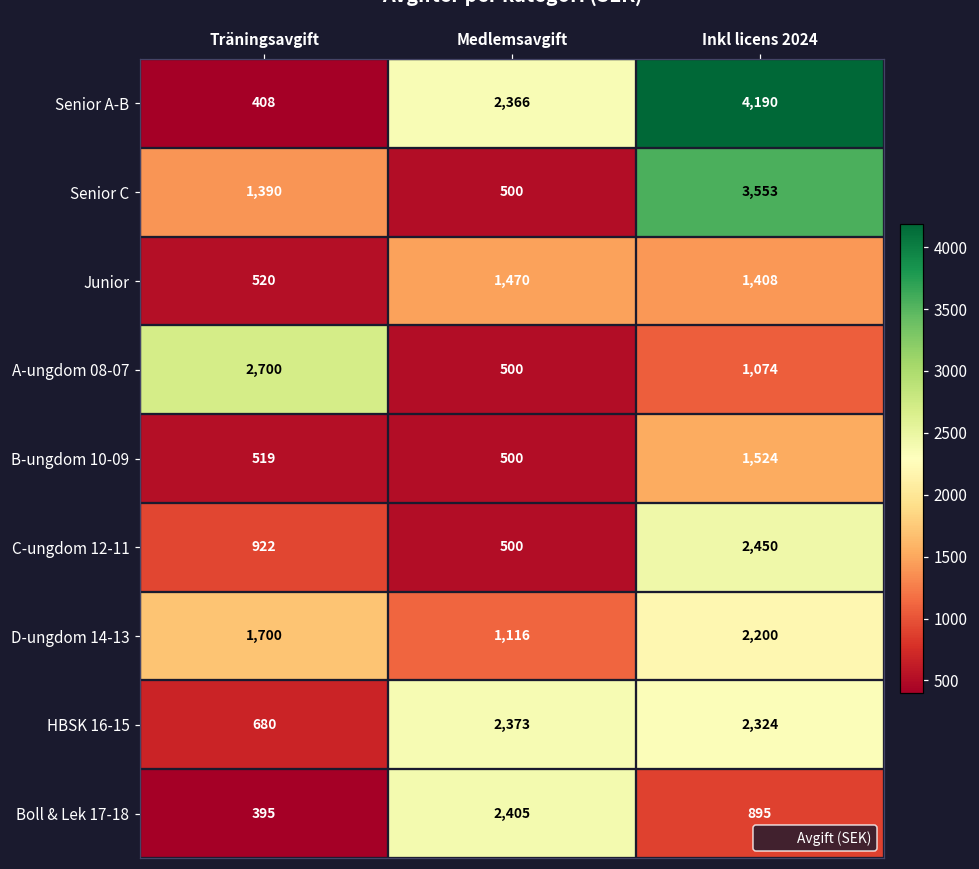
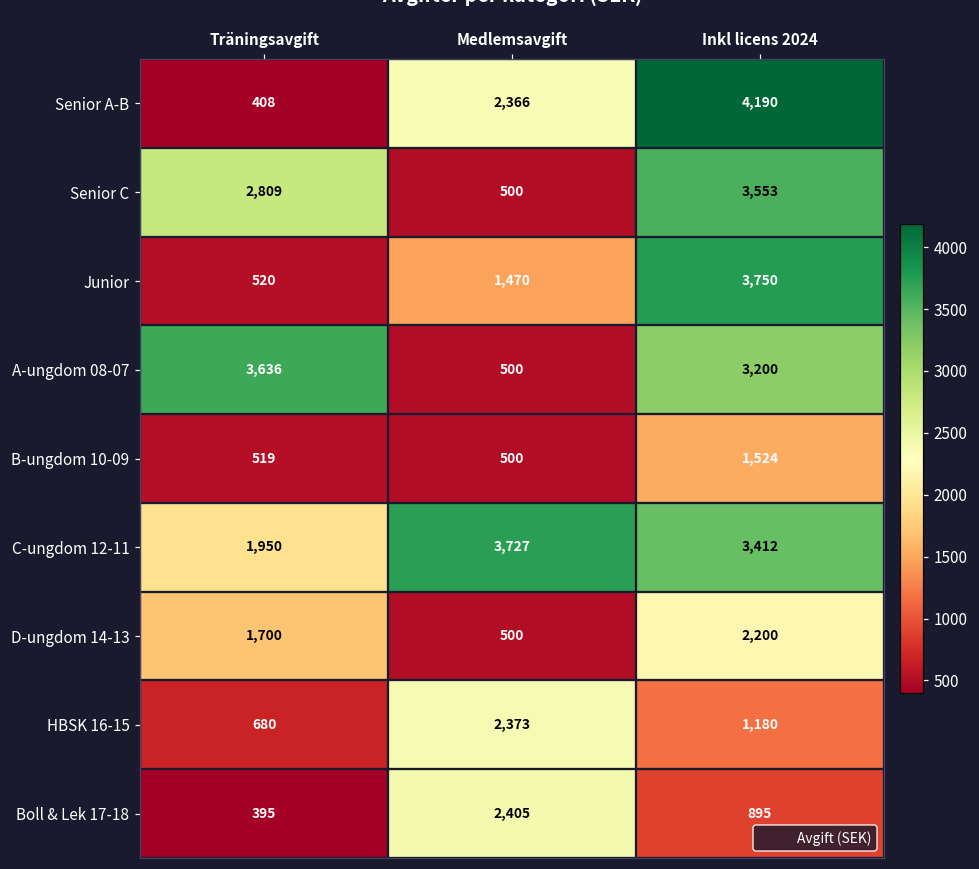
  {
    "Senior A-B": {
      "Träningsavgift": "408",
      "Medlemsavgift": "2,366",
      "Inkl licens 2024": "4,190"
    },
    "Senior C": {
-     "Träningsavgift": "1,390",
+     "Träningsavgift": "2,809",
      "Medlemsavgift": "500",
      "Inkl licens 2024": "3,553"
    },
    "Junior": {
      "Träningsavgift": "520",
      "Medlemsavgift": "1,470",
-     "Inkl licens 2024": "1,408"
+     "Inkl licens 2024": "3,750"
    },
    "A-ungdom 08-07": {
-     "Träningsavgift": "2,700",
+     "Träningsavgift": "3,636",
      "Medlemsavgift": "500",
-     "Inkl licens 2024": "1,074"
+     "Inkl licens 2024": "3,200"
    },
    "B-ungdom 10-09": {
      "Träningsavgift": "519",
      "Medlemsavgift": "500",
      "Inkl licens 2024": "1,524"
    },
    "C-ungdom 12-11": {
-     "Träningsavgift": "922",
-     "Medlemsavgift": "500",
-     "Inkl licens 2024": "2,450"
+     "Träningsavgift": "1,950",
+     "Medlemsavgift": "3,727",
+     "Inkl licens 2024": "3,412"
    },
    "D-ungdom 14-13": {
      "Träningsavgift": "1,700",
-     "Medlemsavgift": "1,116",
+     "Medlemsavgift": "500",
      "Inkl licens 2024": "2,200"
    },
    "HBSK 16-15": {
      "Träningsavgift": "680",
      "Medlemsavgift": "2,373",
-     "Inkl licens 2024": "2,324"
+     "Inkl licens 2024": "1,180"
    },
    "Boll & Lek 17-18": {
      "Träningsavgift": "395",
      "Medlemsavgift": "2,405",
      "Inkl licens 2024": "895"
    }
  }
